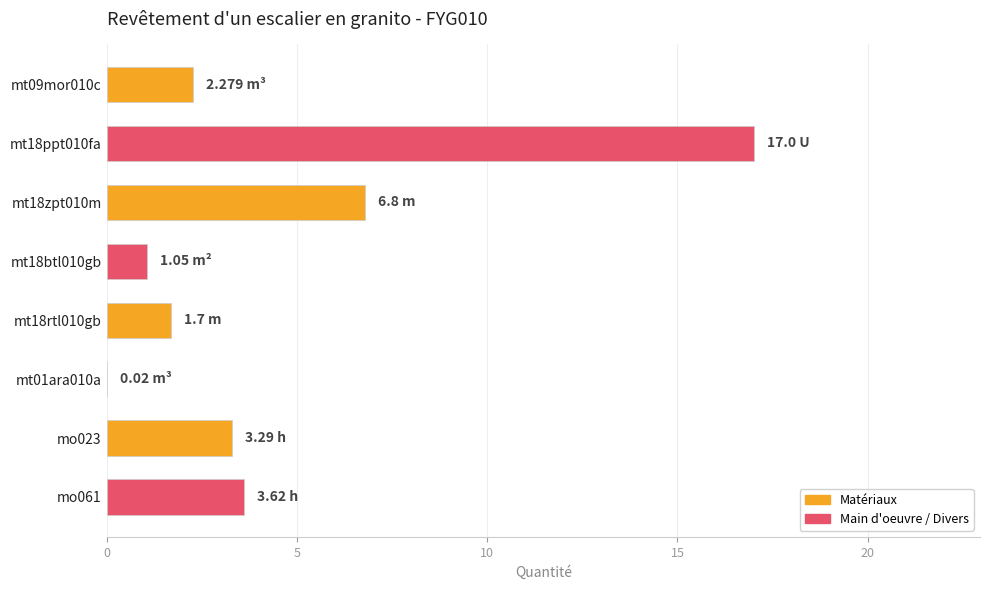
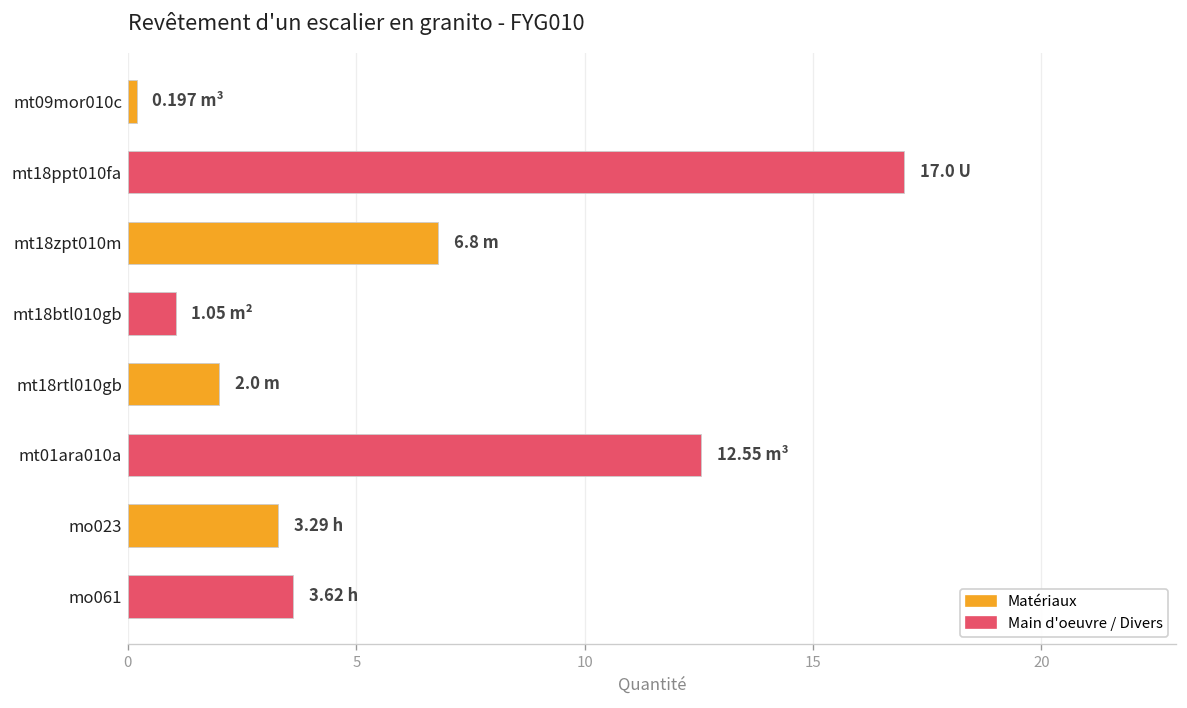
  {
-   "mt09mor010c": 2.279,
+   "mt09mor010c": 0.197,
    "mt18ppt010fa": 17.0,
    "mt18zpt010m": 6.8,
    "mt18btl010gb": 1.05,
-   "mt18rtl010gb": 1.7,
-   "mt01ara010a": 0.02,
+   "mt18rtl010gb": 2.0,
+   "mt01ara010a": 12.55,
    "mo023": 3.29,
    "mo061": 3.62
  }
